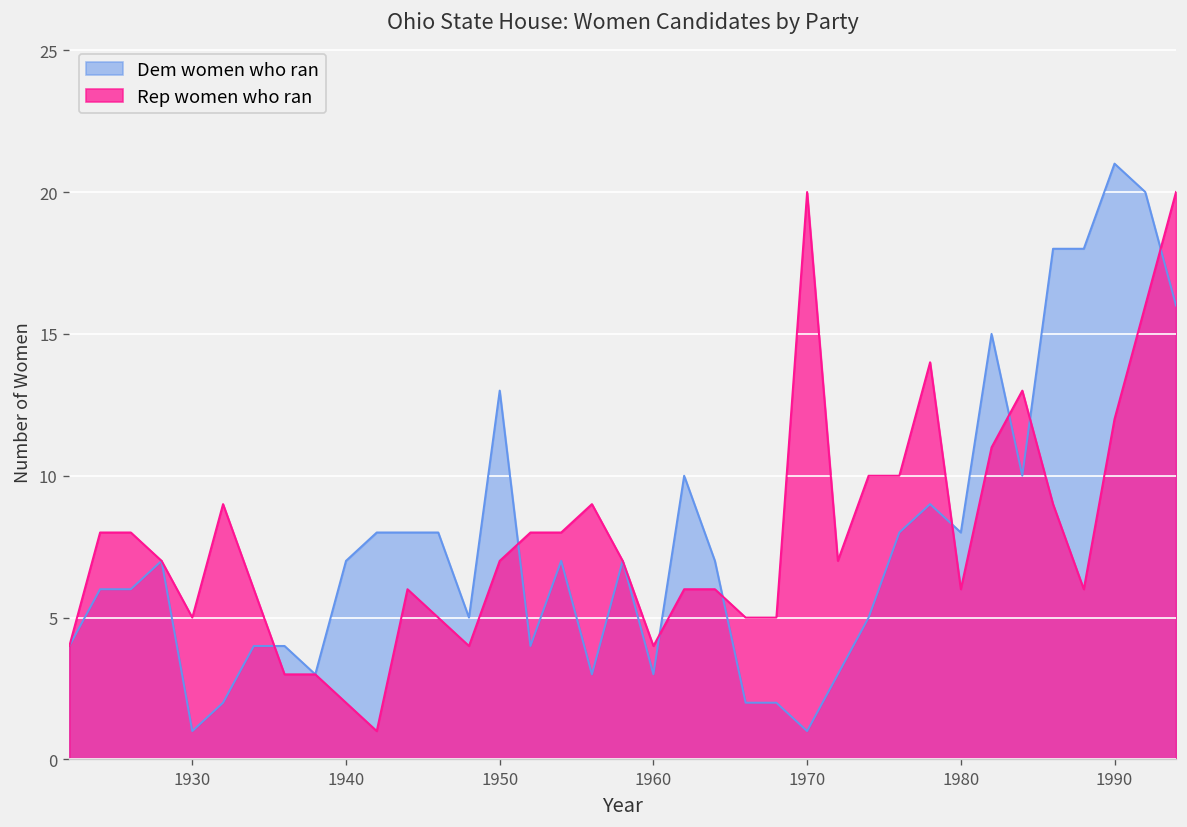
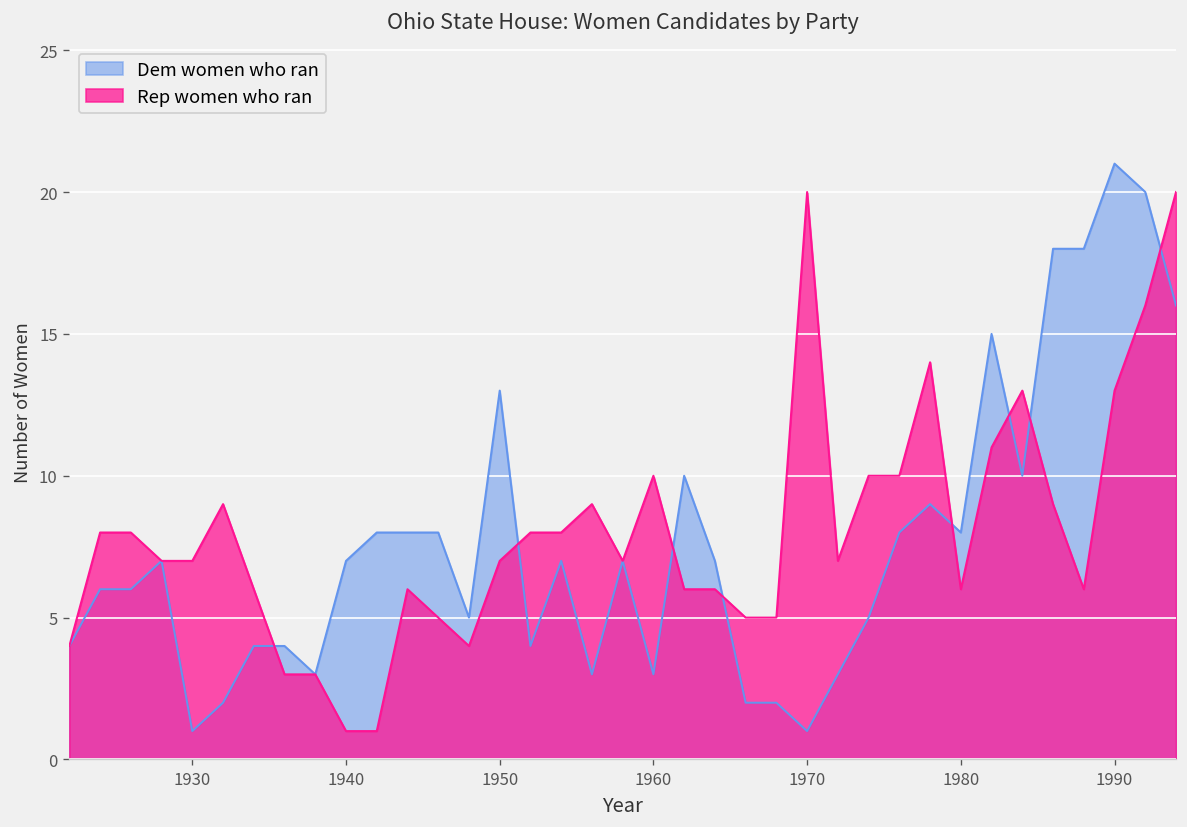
  {
    "Dem women who ran": {
      "1930": 1,
      "1940": 7,
      "1950": 13,
      "1960": 3,
      "1970": 1,
      "1980": 8,
      "1990": 21
    },
    "Rep women who ran": {
-     "1930": 5,
-     "1940": 2,
+     "1930": 7,
+     "1940": 1,
      "1950": 7,
-     "1960": 4,
+     "1960": 10,
      "1970": 20,
      "1980": 6,
-     "1990": 12
+     "1990": 13
    }
  }
